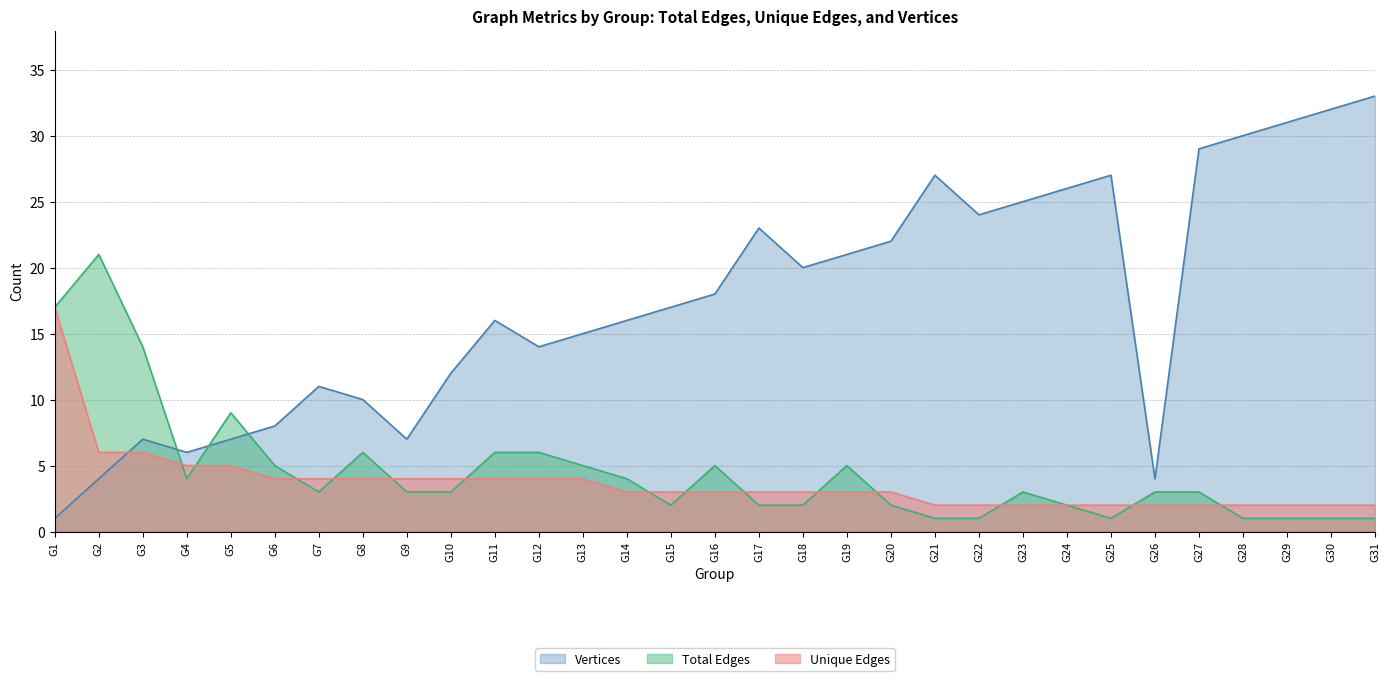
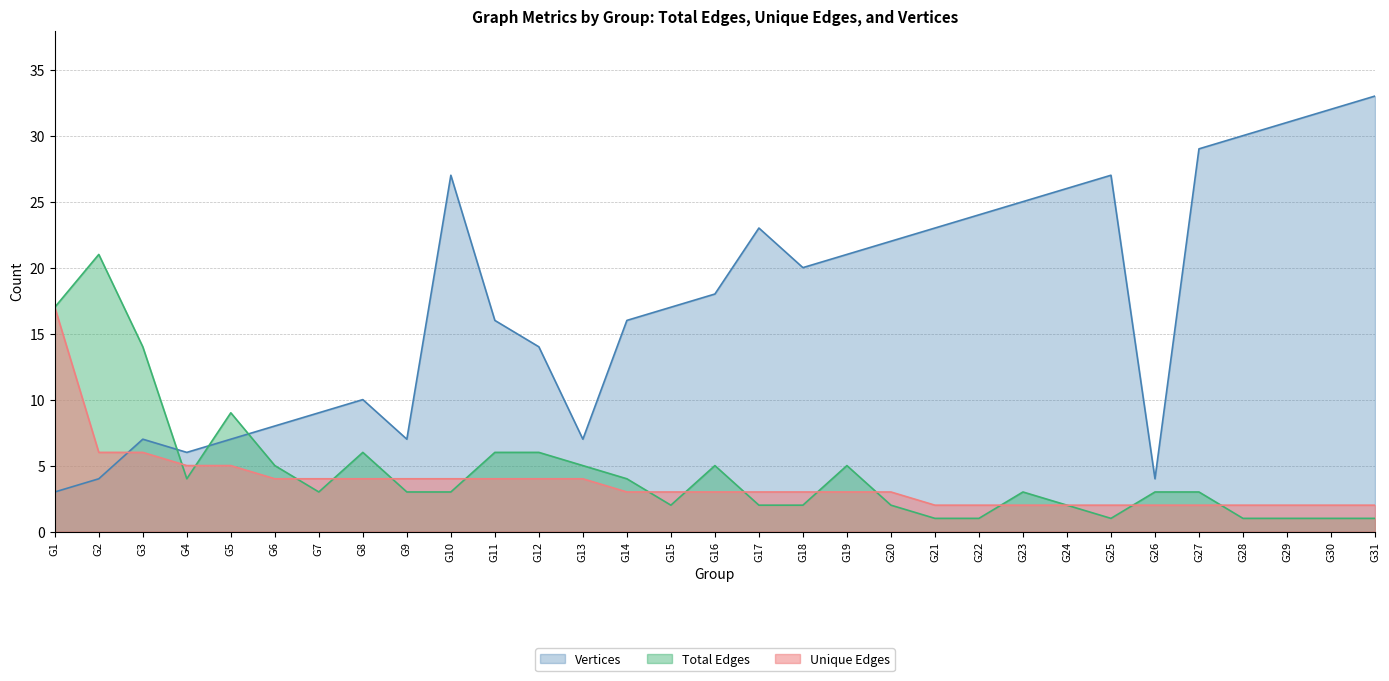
  {
    "Vertices": {
-     "G1": 1,
+     "G1": 3,
      "G2": 4,
      "G3": 7,
      "G4": 6,
      "G5": 7,
      "G6": 8,
-     "G7": 11,
+     "G7": 9,
      "G8": 10,
      "G9": 7,
-     "G10": 12,
+     "G10": 27,
      "G11": 16,
      "G12": 14,
-     "G13": 15,
+     "G13": 7,
      "G14": 16,
      "G15": 17,
      "G16": 18,
      "G17": 23,
      "G18": 20,
      "G19": 21,
      "G20": 22,
-     "G21": 27,
+     "G21": 23,
      "G22": 24,
      "G23": 25,
      "G24": 26,
      "G25": 27,
      "G26": 4,
      "G27": 29,
      "G28": 30,
      "G29": 31,
      "G30": 32,
      "G31": 33
    },
    "Total Edges": {
      "G2": 21,
      "G3": 14,
      "G4": 4,
      "G5": 9,
      "G6": 5,
      "G7": 3,
      "G8": 6,
      "G9": 3,
      "G10": 3,
      "G11": 6,
      "G12": 6,
      "G13": 5,
      "G14": 4,
      "G15": 2,
      "G16": 5,
      "G17": 2,
      "G18": 2,
      "G19": 5,
      "G20": 2,
      "G21": 1,
      "G22": 1,
      "G23": 3,
      "G25": 1,
      "G26": 3,
      "G27": 3,
      "G28": 1,
      "G29": 1,
      "G30": 1,
      "G31": 1
    },
    "Unique Edges": {
      "G2": 6,
      "G3": 6,
      "G4": 5,
      "G5": 5,
      "G6": 4,
      "G7": 4,
      "G8": 4,
      "G9": 4,
      "G10": 4,
      "G11": 4,
      "G12": 4,
      "G13": 4,
      "G14": 3,
      "G15": 3,
      "G16": 3,
      "G17": 3,
      "G18": 3,
      "G19": 3,
      "G20": 3,
      "G21": 2,
      "G22": 2,
      "G23": 2,
      "G25": 2,
      "G26": 2,
      "G27": 2,
      "G28": 2,
      "G29": 2,
      "G30": 2,
      "G31": 2
    }
  }
